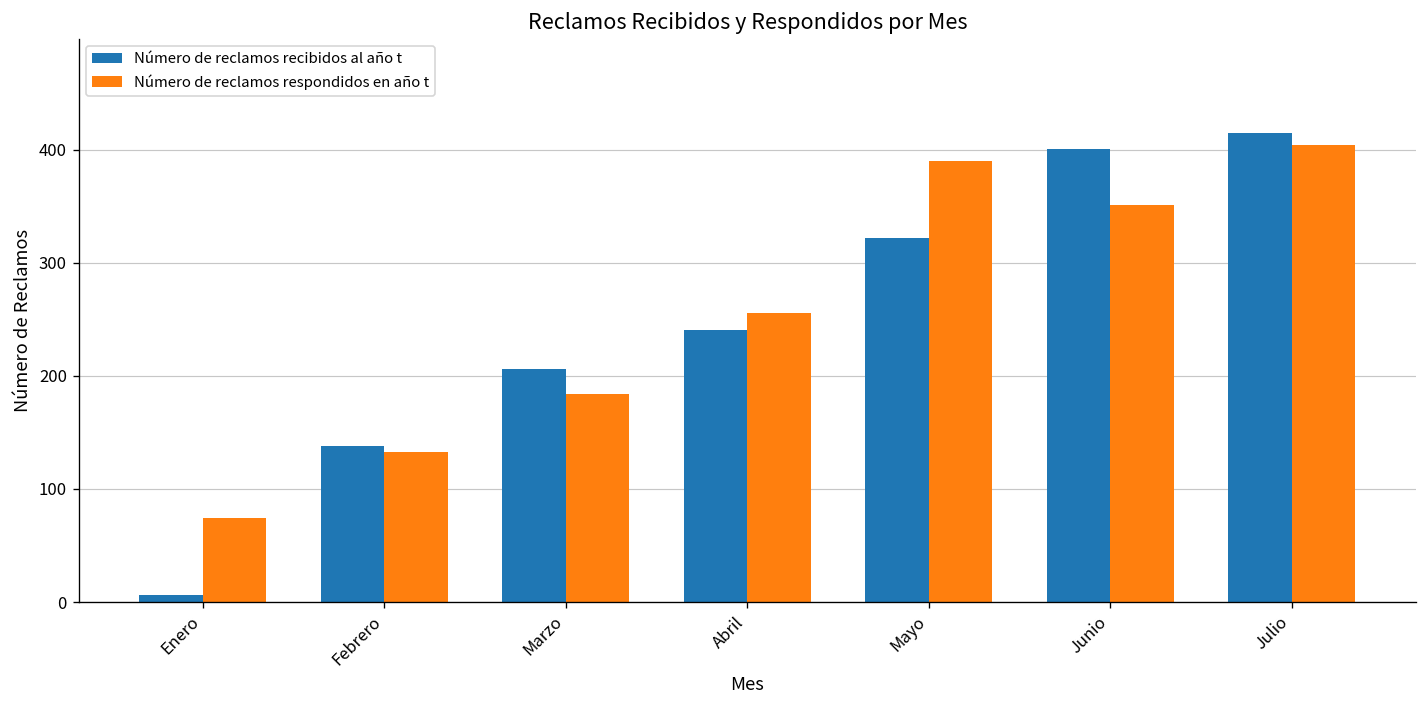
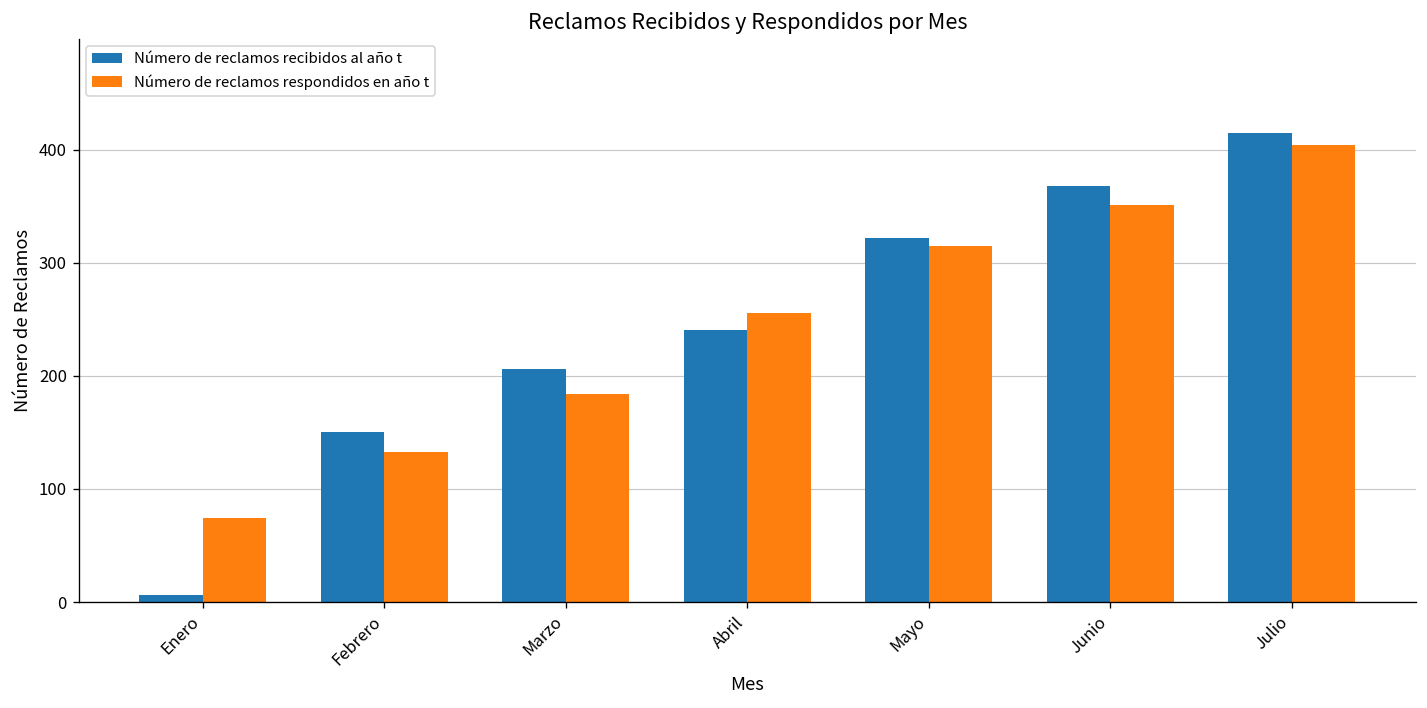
  {
    "Número de reclamos recibidos al año t": {
      "Enero": 10,
-     "Febrero": 140,
+     "Febrero": 150,
      "Marzo": 210,
      "Abril": 240,
      "Mayo": 320,
-     "Junio": 400,
+     "Junio": 370,
      "Julio": 420
    },
    "Número de reclamos respondidos en año t": {
      "Enero": 70,
      "Febrero": 130,
      "Marzo": 180,
      "Abril": 260,
-     "Mayo": 390,
+     "Mayo": 320,
      "Junio": 350,
      "Julio": 400
    }
  }
